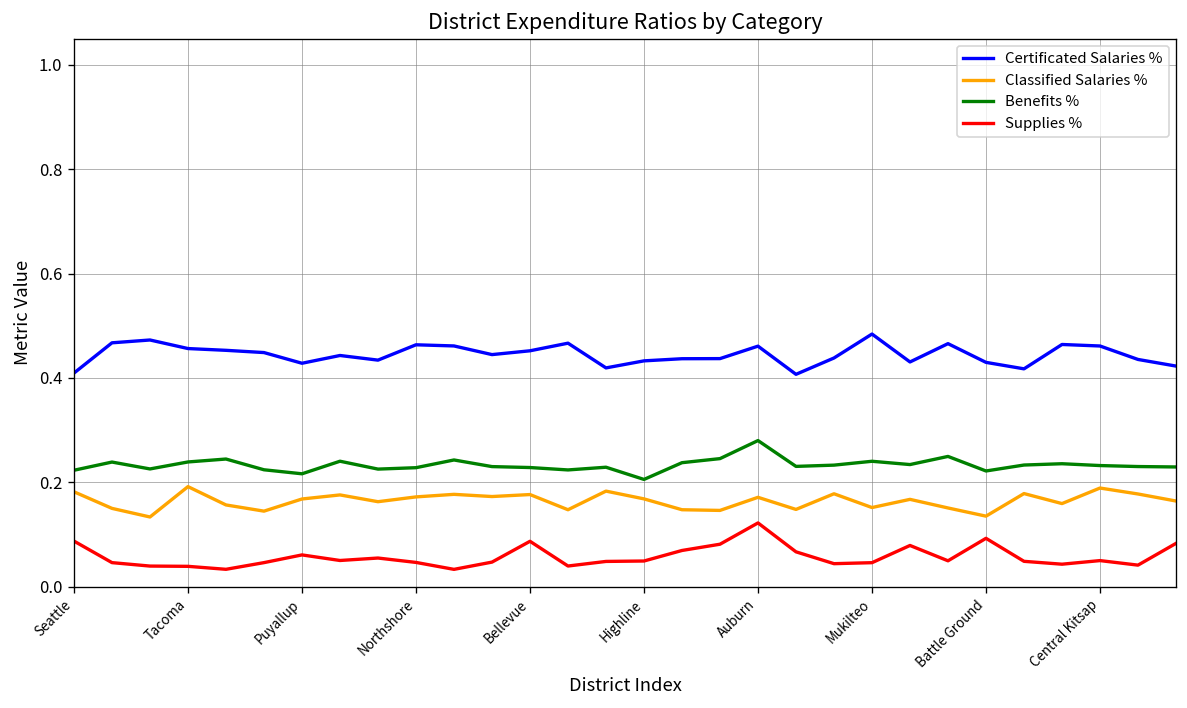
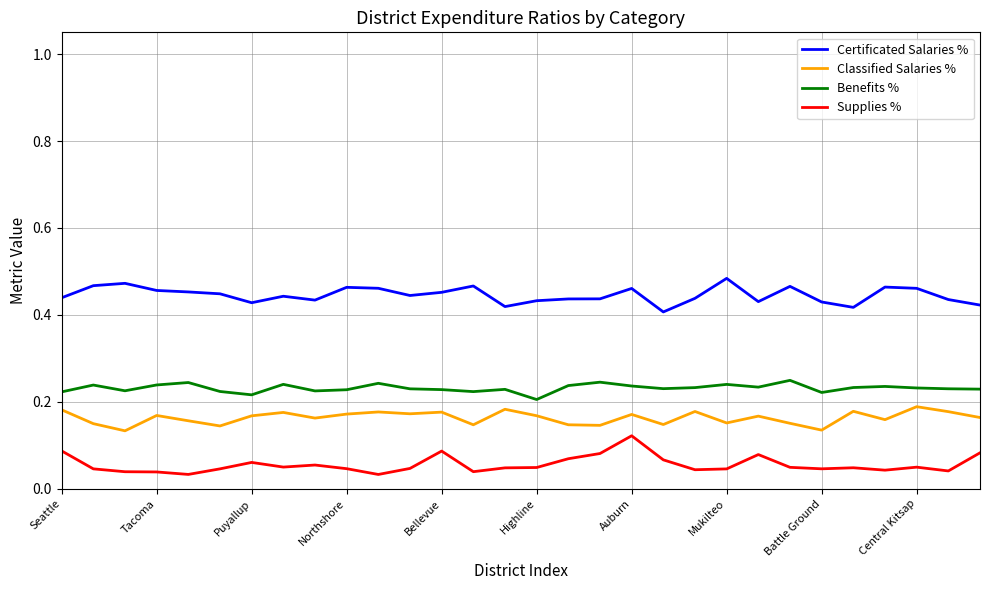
  {
    "Certificated Salaries %": {
-     "Seattle": 0.41,
+     "Seattle": 0.44,
      "Tacoma": 0.46,
      "Puyallup": 0.43,
      "Northshore": 0.46,
      "Bellevue": 0.45,
      "Highline": 0.43,
      "Auburn": 0.46,
      "Mukilteo": 0.48,
      "Battle Ground": 0.43,
      "Central Kitsap": 0.46
    },
    "Classified Salaries %": {
      "Seattle": 0.18,
-     "Tacoma": 0.19,
+     "Tacoma": 0.17,
      "Puyallup": 0.17,
      "Northshore": 0.17,
      "Bellevue": 0.18,
      "Highline": 0.17,
      "Auburn": 0.17,
      "Mukilteo": 0.15,
      "Battle Ground": 0.13,
      "Central Kitsap": 0.19
    },
    "Benefits %": {
      "Seattle": 0.22,
      "Tacoma": 0.24,
      "Puyallup": 0.22,
      "Northshore": 0.23,
      "Bellevue": 0.23,
      "Highline": 0.21,
-     "Auburn": 0.28,
+     "Auburn": 0.24,
      "Mukilteo": 0.24,
      "Battle Ground": 0.22,
      "Central Kitsap": 0.23
    },
    "Supplies %": {
      "Seattle": 0.09,
      "Tacoma": 0.04,
      "Puyallup": 0.06,
      "Northshore": 0.05,
      "Bellevue": 0.09,
      "Highline": 0.05,
      "Auburn": 0.12,
      "Mukilteo": 0.05,
-     "Battle Ground": 0.09,
+     "Battle Ground": 0.05,
      "Central Kitsap": 0.05
    }
  }
